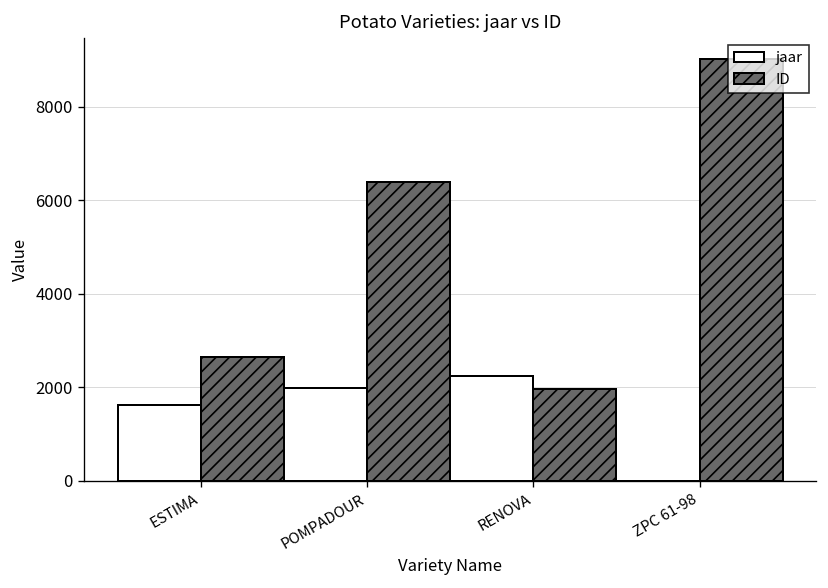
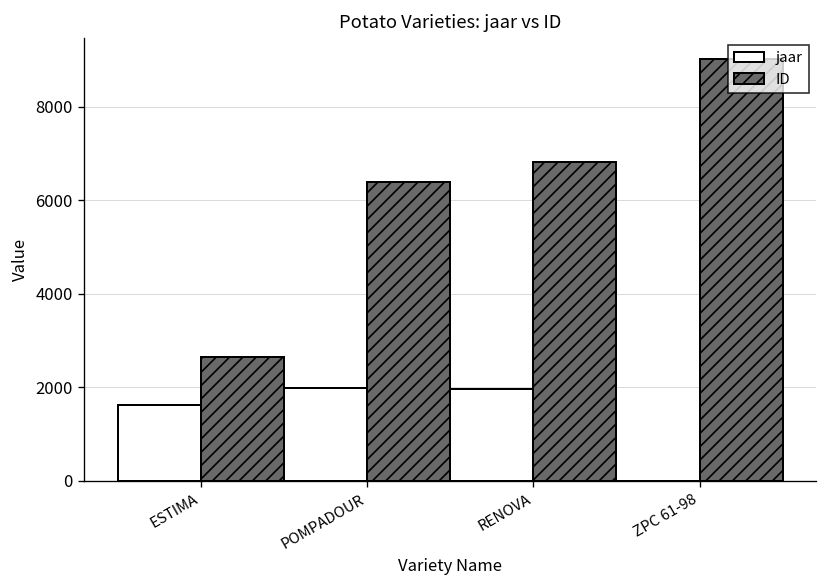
  {
    "jaar": {
      "ESTIMA": 1600,
      "POMPADOUR": 2000,
-     "RENOVA": 2300,
+     "RENOVA": 2000,
      "ZPC 61-98": 0
    },
    "ID": {
      "ESTIMA": 2600,
      "POMPADOUR": 6400,
-     "RENOVA": 2000
+     "RENOVA": 6800
    }
  }
